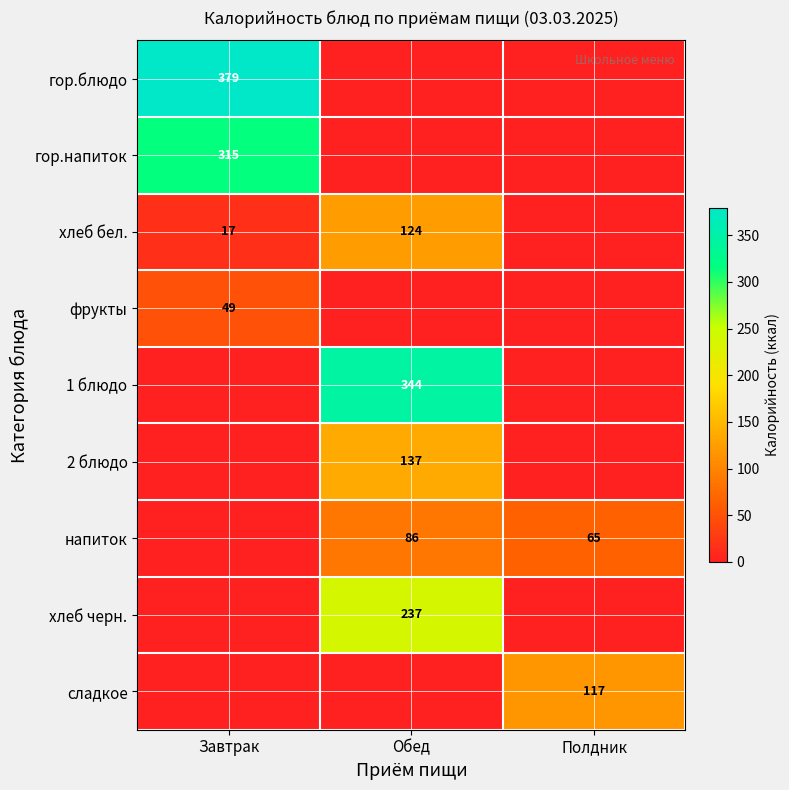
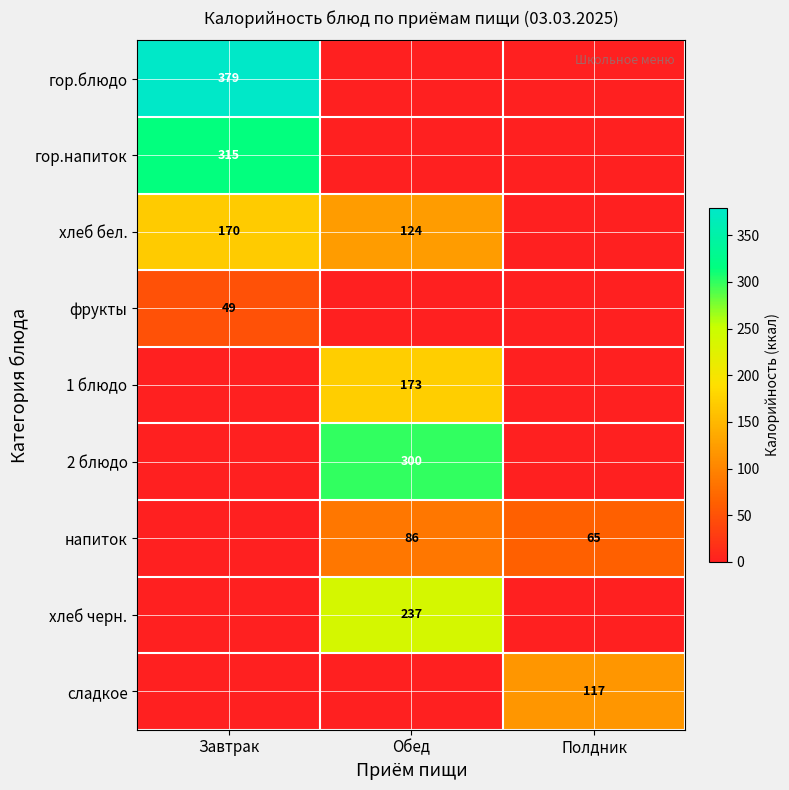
  {
    "гор.блюдо": {
      "Завтрак": 379
    },
    "гор.напиток": {
      "Завтрак": 315
    },
    "хлеб бел.": {
-     "Завтрак": 17,
+     "Завтрак": 170,
      "Обед": 124
    },
    "фрукты": {
      "Завтрак": 49
    },
    "1 блюдо": {
-     "Обед": 344
+     "Обед": 173
    },
    "2 блюдо": {
-     "Обед": 137
+     "Обед": 300
    },
    "напиток": {
      "Обед": 86,
      "Полдник": 65
    },
    "хлеб черн.": {
      "Обед": 237
    },
    "сладкое": {
      "Полдник": 117
    }
  }
